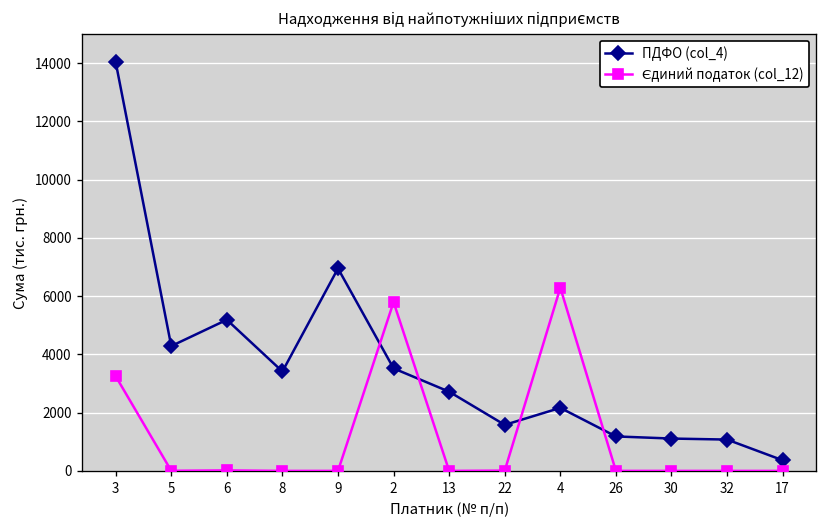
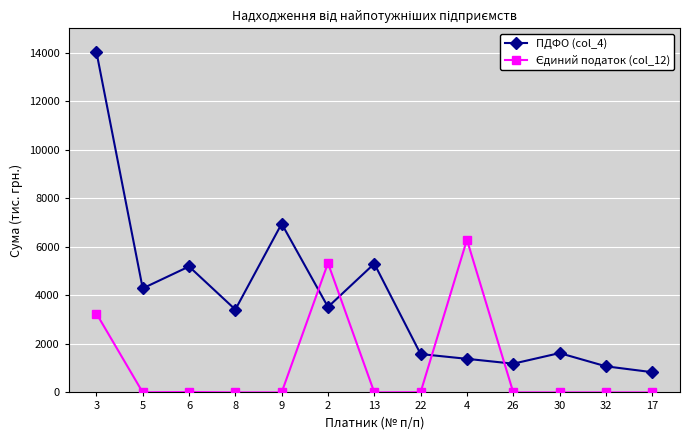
  {
    "ПДФО (col_4)": {
      "3": 14000,
      "5": 4300,
      "6": 5200,
      "8": 3400,
      "9": 7000,
      "2": 3500,
-     "13": 2700,
+     "13": 5300,
      "22": 1600,
-     "4": 2200,
+     "4": 1400,
      "26": 1200,
-     "30": 1100,
+     "30": 1600,
      "32": 1100,
-     "17": 400
+     "17": 800
    },
    "Єдиний податок (col_12)": {
      "3": 3300,
      "5": 0,
      "6": 0,
      "8": 0,
      "9": 0,
-     "2": 5800,
+     "2": 5300,
      "13": 0,
      "22": 0,
      "4": 6300,
      "26": 0,
      "30": 0,
      "32": 0,
      "17": 0
    }
  }
